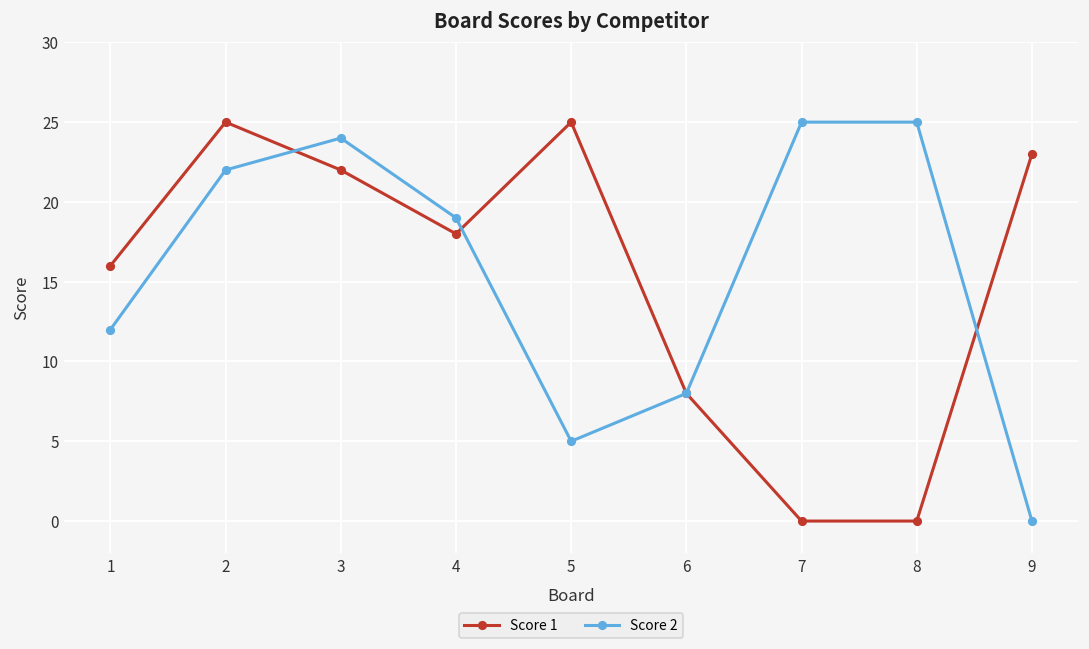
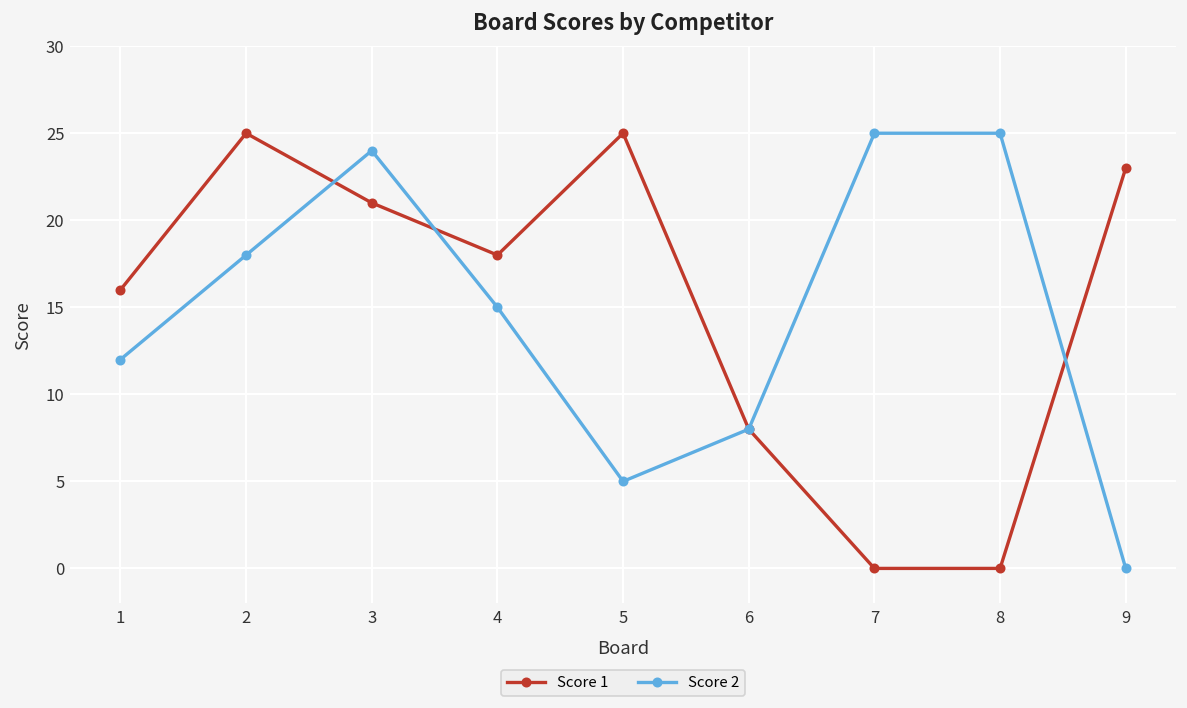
  {
    "Score 1": {
      "1": 16,
      "2": 25,
-     "3": 22,
+     "3": 21,
      "4": 18,
      "5": 25,
      "7": 0,
      "8": 0,
      "9": 23
    },
    "Score 2": {
      "1": 12,
-     "2": 22,
+     "2": 18,
      "3": 24,
-     "4": 19,
+     "4": 15,
      "5": 5,
      "7": 25,
      "8": 25,
      "9": 0
    }
  }
